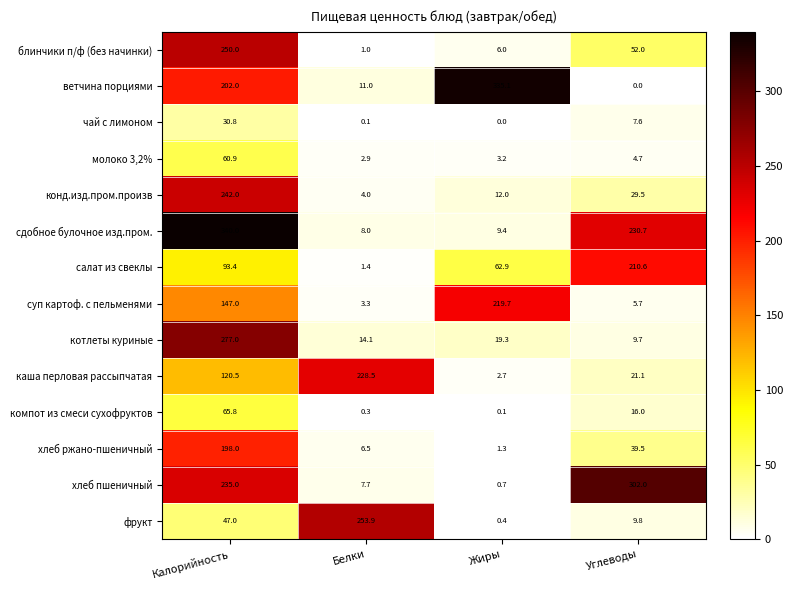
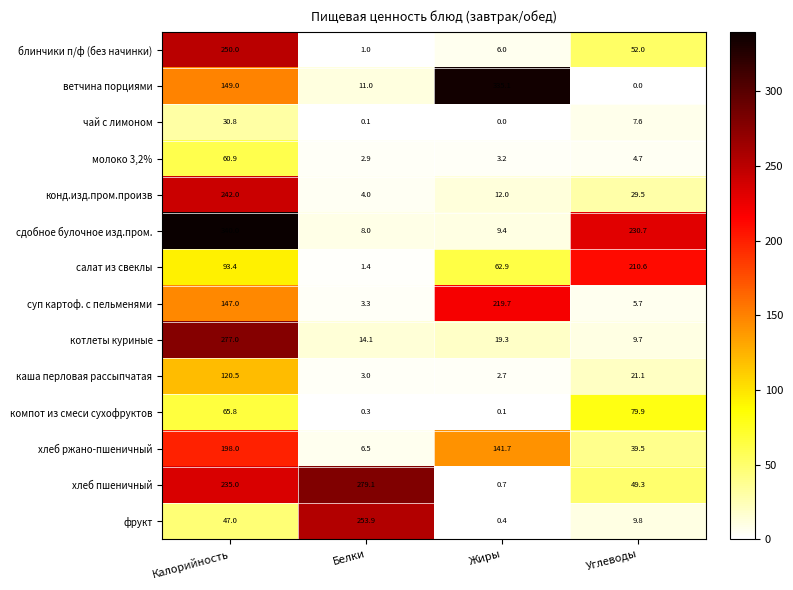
  {
    "блинчики п/ф (без начинки)": {
      "Калорийность": 250.0,
      "Белки": 1.0,
      "Жиры": 6.0,
      "Углеводы": 52.0
    },
    "ветчина порциями": {
-     "Калорийность": 202.0,
+     "Калорийность": 149.0,
      "Белки": 11.0,
      "Углеводы": 0.0
    },
    "чай с лимоном": {
      "Калорийность": 30.8,
      "Белки": 0.1,
      "Жиры": 0.0,
      "Углеводы": 7.6
    },
    "молоко 3,2%": {
      "Калорийность": 60.9,
      "Белки": 2.9,
      "Жиры": 3.2,
      "Углеводы": 4.7
    },
    "конд.изд.пром.произв": {
      "Калорийность": 242.0,
      "Белки": 4.0,
      "Жиры": 12.0,
      "Углеводы": 29.5
    },
    "сдобное булочное изд.пром.": {
      "Белки": 8.0,
      "Жиры": 9.4,
      "Углеводы": 230.7
    },
    "салат из свеклы": {
      "Калорийность": 93.4,
      "Белки": 1.4,
      "Жиры": 62.9,
      "Углеводы": 210.6
    },
    "суп картоф. с пельменями": {
      "Калорийность": 147.0,
      "Белки": 3.3,
      "Жиры": 219.7,
      "Углеводы": 5.7
    },
    "котлеты куриные": {
      "Калорийность": 277.0,
      "Белки": 14.1,
      "Жиры": 19.3,
      "Углеводы": 9.7
    },
    "каша перловая рассыпчатая": {
      "Калорийность": 120.5,
-     "Белки": 228.5,
+     "Белки": 3.0,
      "Жиры": 2.7,
      "Углеводы": 21.1
    },
    "компот из смеси сухофруктов": {
      "Калорийность": 65.8,
      "Белки": 0.3,
      "Жиры": 0.1,
-     "Углеводы": 16.0
+     "Углеводы": 79.9
    },
    "хлеб ржано-пшеничный": {
      "Калорийность": 198.0,
      "Белки": 6.5,
-     "Жиры": 1.3,
+     "Жиры": 141.7,
      "Углеводы": 39.5
    },
    "хлеб пшеничный": {
      "Калорийность": 235.0,
-     "Белки": 7.7,
+     "Белки": 279.1,
      "Жиры": 0.7,
-     "Углеводы": 302.0
+     "Углеводы": 49.3
    },
    "фрукт": {
      "Калорийность": 47.0,
      "Белки": 253.9,
      "Жиры": 0.4,
      "Углеводы": 9.8
    }
  }
